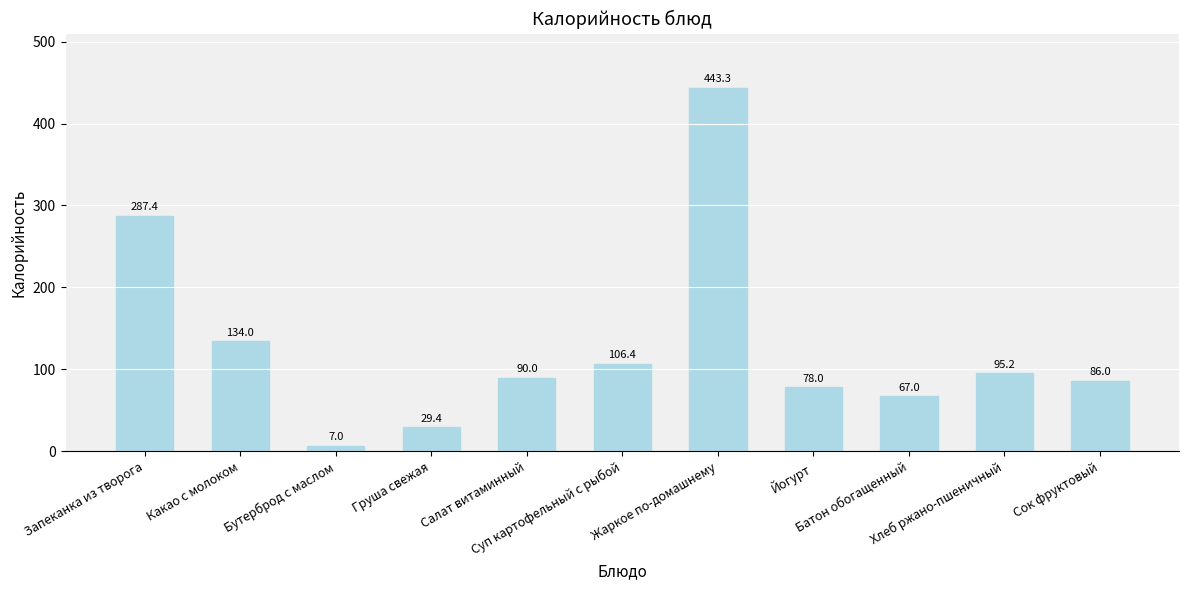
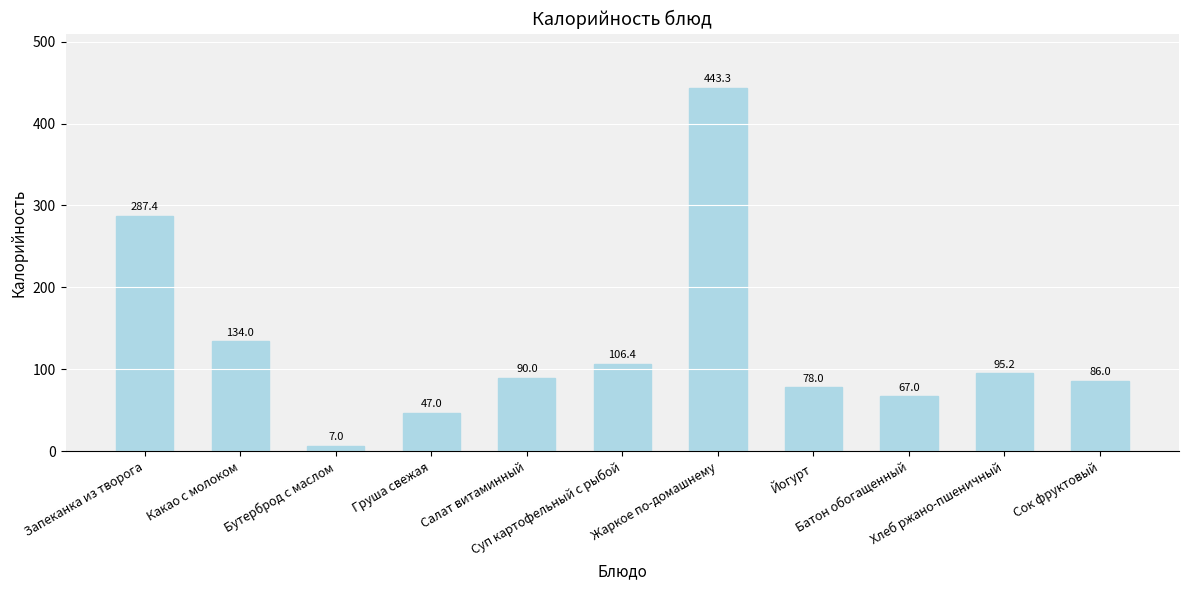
  {
    "Запеканка из творога": 287.4,
    "Какао с молоком": 134.0,
    "Бутерброд с маслом": 7.0,
-   "Груша свежая": 29.4,
+   "Груша свежая": 47.0,
    "Салат витаминный": 90.0,
    "Суп картофельный с рыбой": 106.4,
    "Жаркое по-домашнему": 443.3,
    "Йогурт": 78.0,
    "Батон обогащенный": 67.0,
    "Хлеб ржано-пшеничный": 95.2,
    "Сок фруктовый": 86.0
  }
